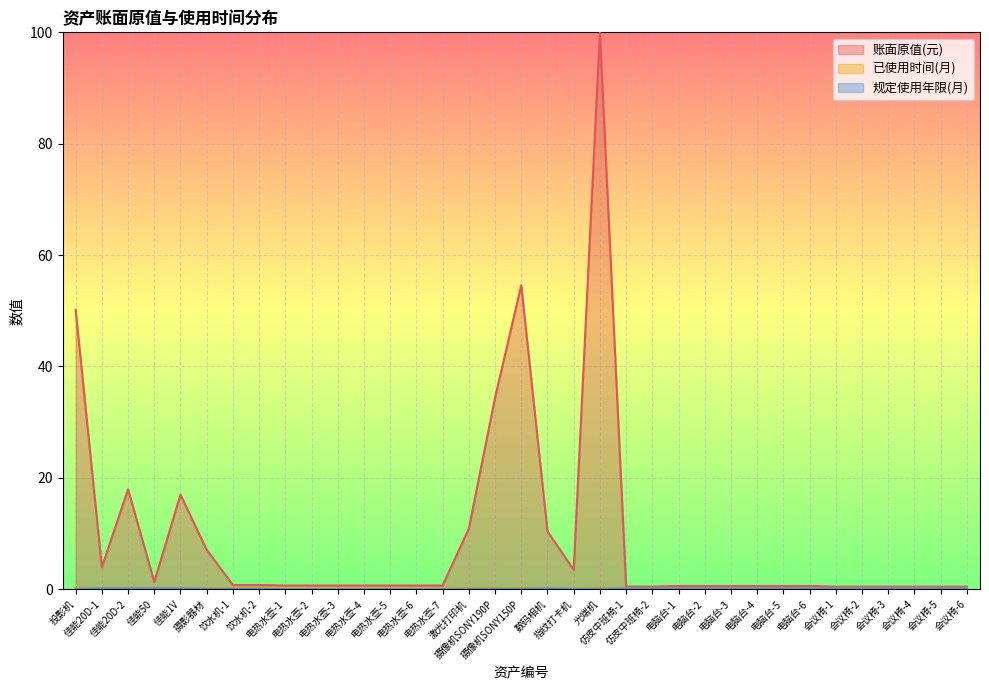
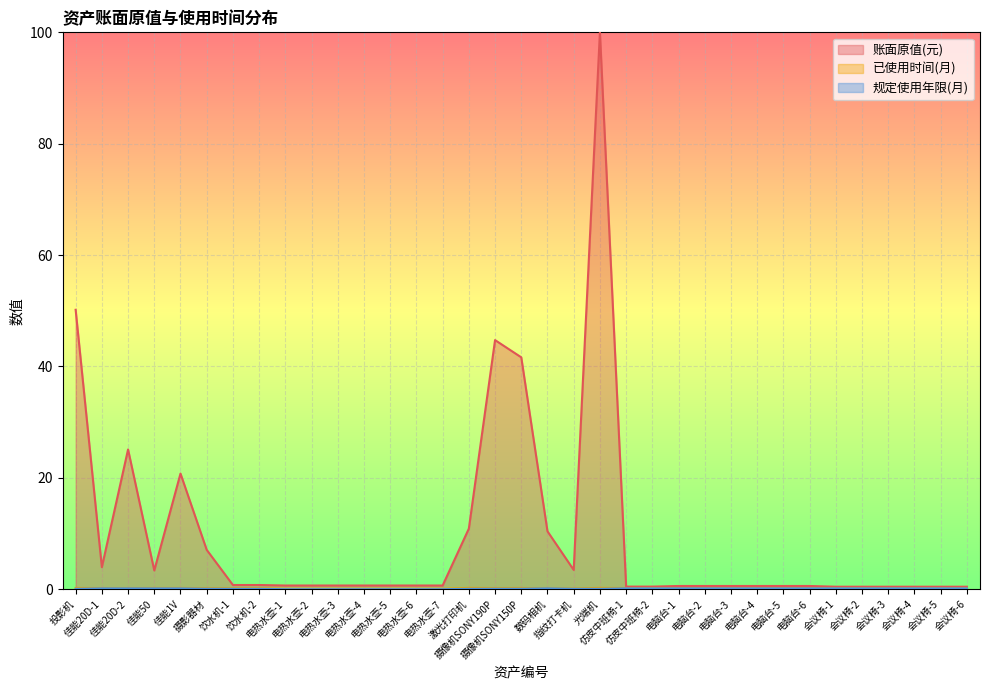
  {
    "账面原值(元)": {
      "投影机": 50,
      "佳能20D-1": 4,
-     "佳能20D-2": 18,
-     "佳能50": 1,
-     "佳能1V": 17,
+     "佳能20D-2": 25,
+     "佳能50": 3,
+     "佳能1V": 21,
      "摄影器材": 7,
      "饮水机-1": 1,
      "饮水机-2": 1,
      "电热水壶-1": 1,
      "电热水壶-2": 1,
      "电热水壶-3": 1,
      "电热水壶-4": 1,
      "电热水壶-5": 1,
      "电热水壶-6": 1,
      "电热水壶-7": 1,
      "激光打印机": 11,
-     "摄像机SONY190P": 34,
-     "摄像机SONY150P": 55,
+     "摄像机SONY190P": 45,
+     "摄像机SONY150P": 42,
      "数码相机": 10,
      "指纹打卡机": 3,
      "光端机": 100
    }
  }
